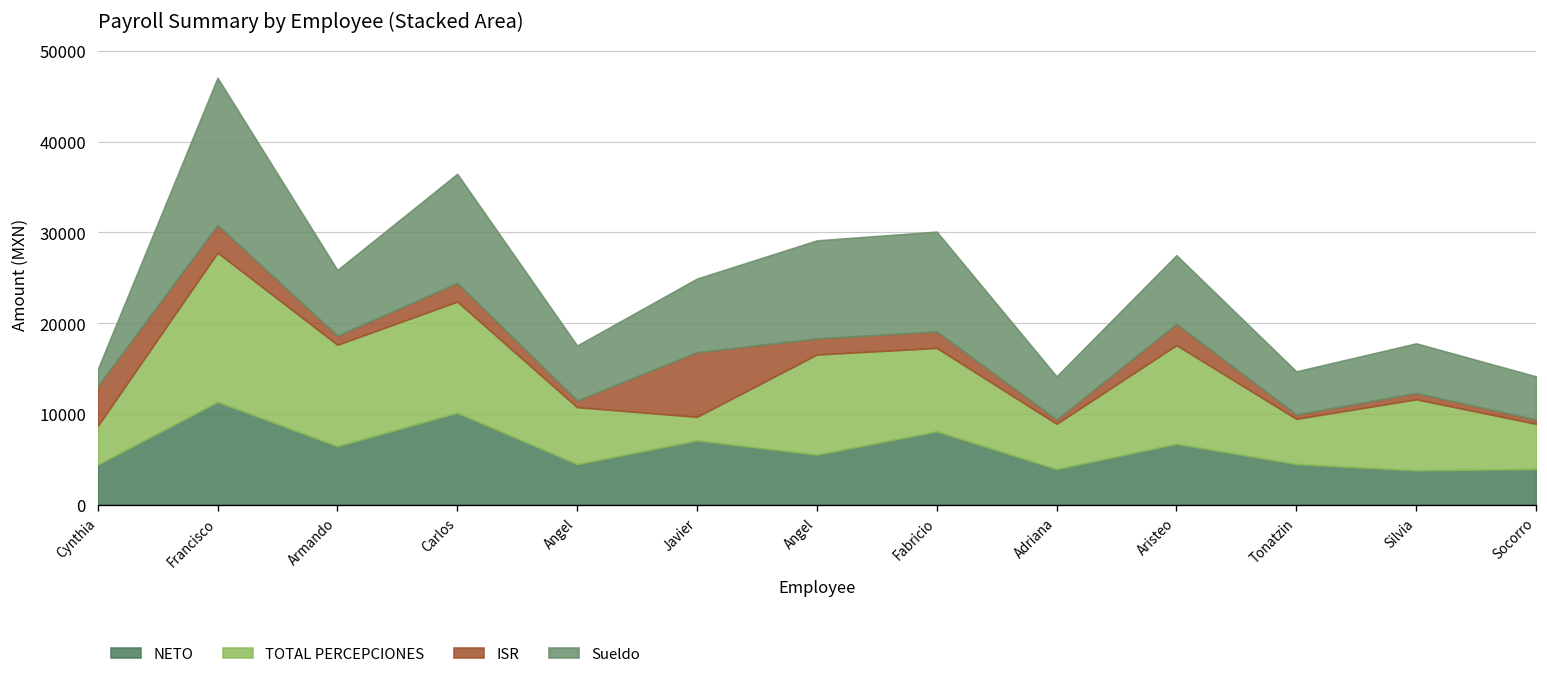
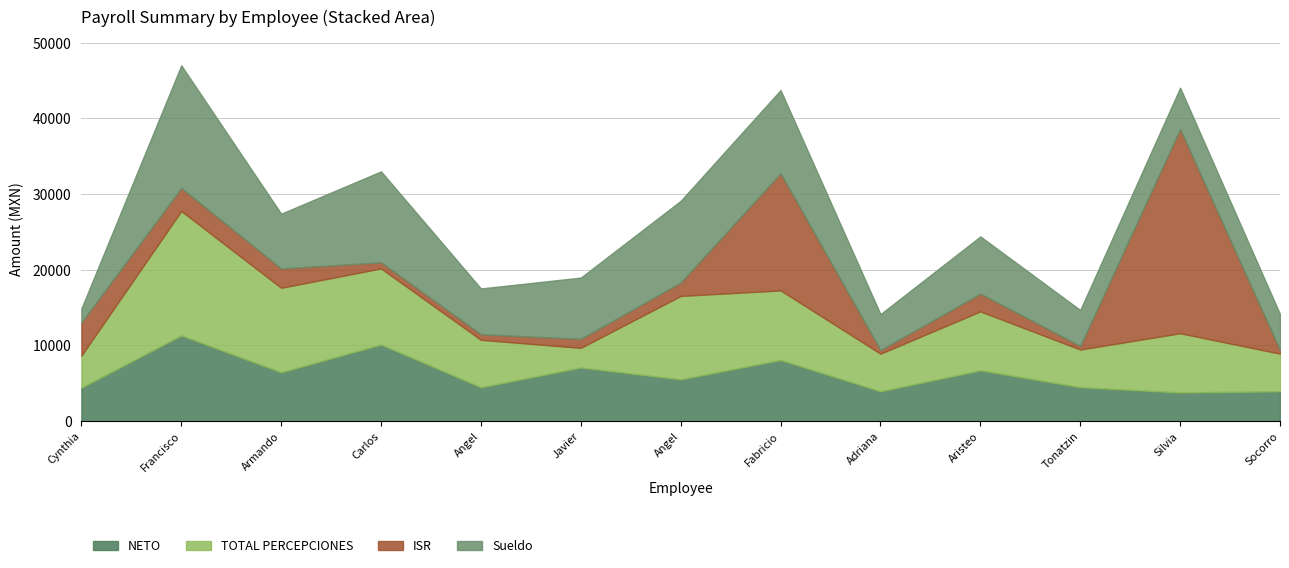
  {
    "TOTAL PERCEPCIONES": {
      "Cynthia": 4000,
      "Francisco": 16000,
      "Armando": 11000,
-     "Carlos": 12000,
+     "Carlos": 10000,
      "Javier": 3000,
      "Fabricio": 9000,
      "Adriana": 5000,
-     "Aristeo": 11000,
+     "Aristeo": 8000,
      "Tonatzin": 5000,
      "Silvia": 8000,
      "Socorro": 5000
    },
    "ISR": {
      "Cynthia": 4000,
      "Francisco": 3000,
-     "Armando": 1000,
-     "Carlos": 2000,
-     "Javier": 7000,
-     "Fabricio": 2000,
+     "Armando": 3000,
+     "Carlos": 1000,
+     "Javier": 1000,
+     "Fabricio": 15000,
      "Adriana": 0,
      "Aristeo": 2000,
      "Tonatzin": 0,
-     "Silvia": 1000,
+     "Silvia": 27000,
      "Socorro": 0
    }
  }
